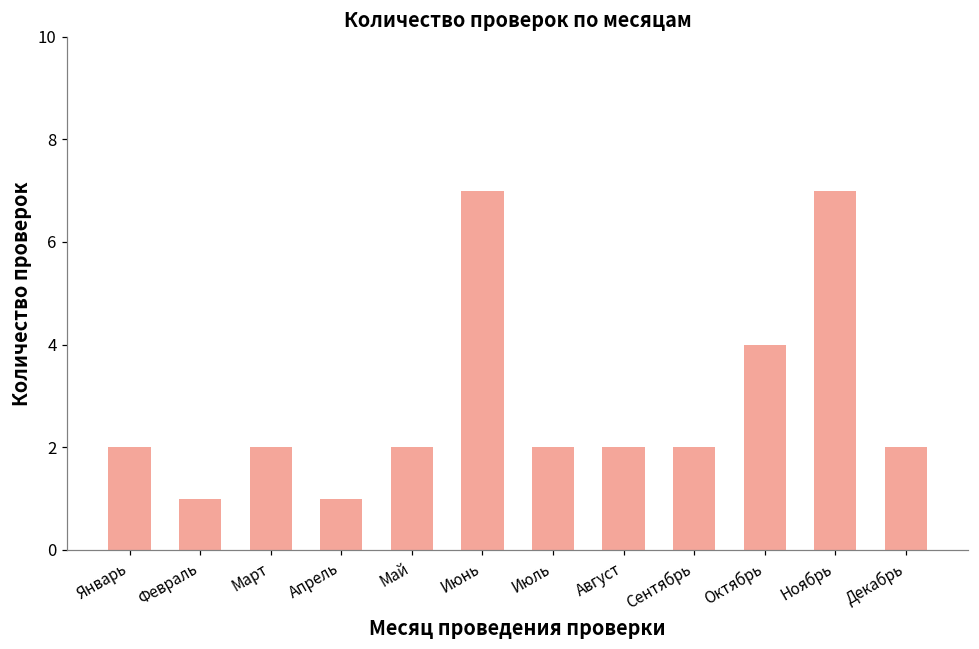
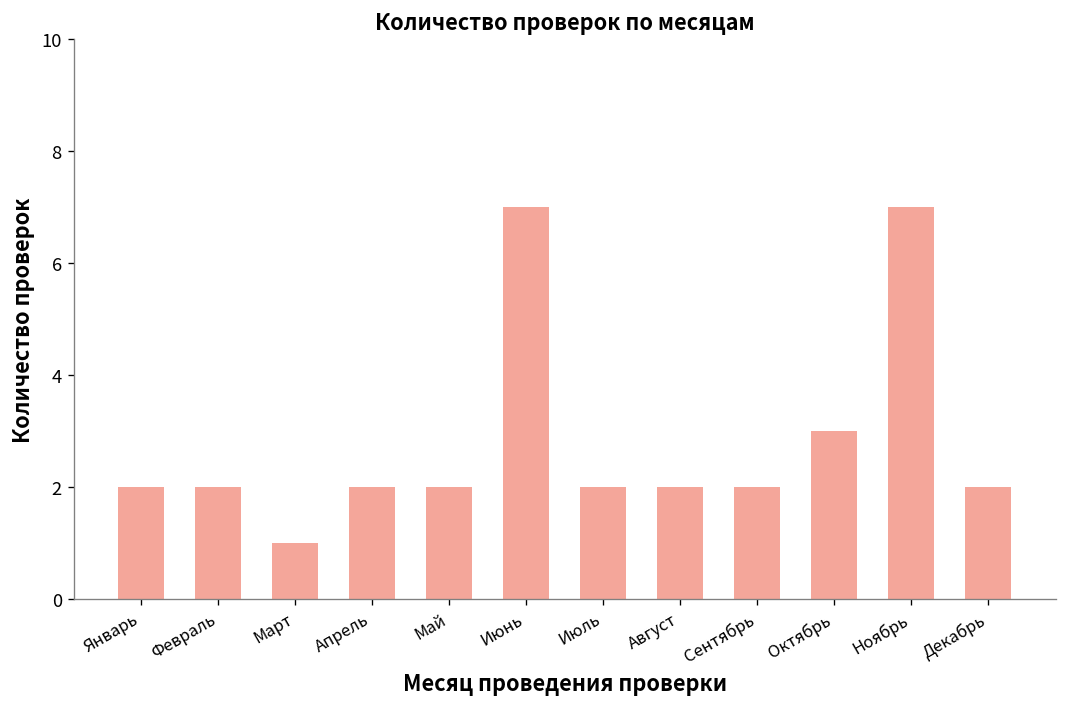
  {
    "Январь": 2,
-   "Февраль": 1,
-   "Март": 2,
-   "Апрель": 1,
+   "Февраль": 2,
+   "Март": 1,
+   "Апрель": 2,
    "Май": 2,
    "Июнь": 7,
    "Июль": 2,
    "Август": 2,
    "Сентябрь": 2,
-   "Октябрь": 4,
+   "Октябрь": 3,
    "Ноябрь": 7,
    "Декабрь": 2
  }
